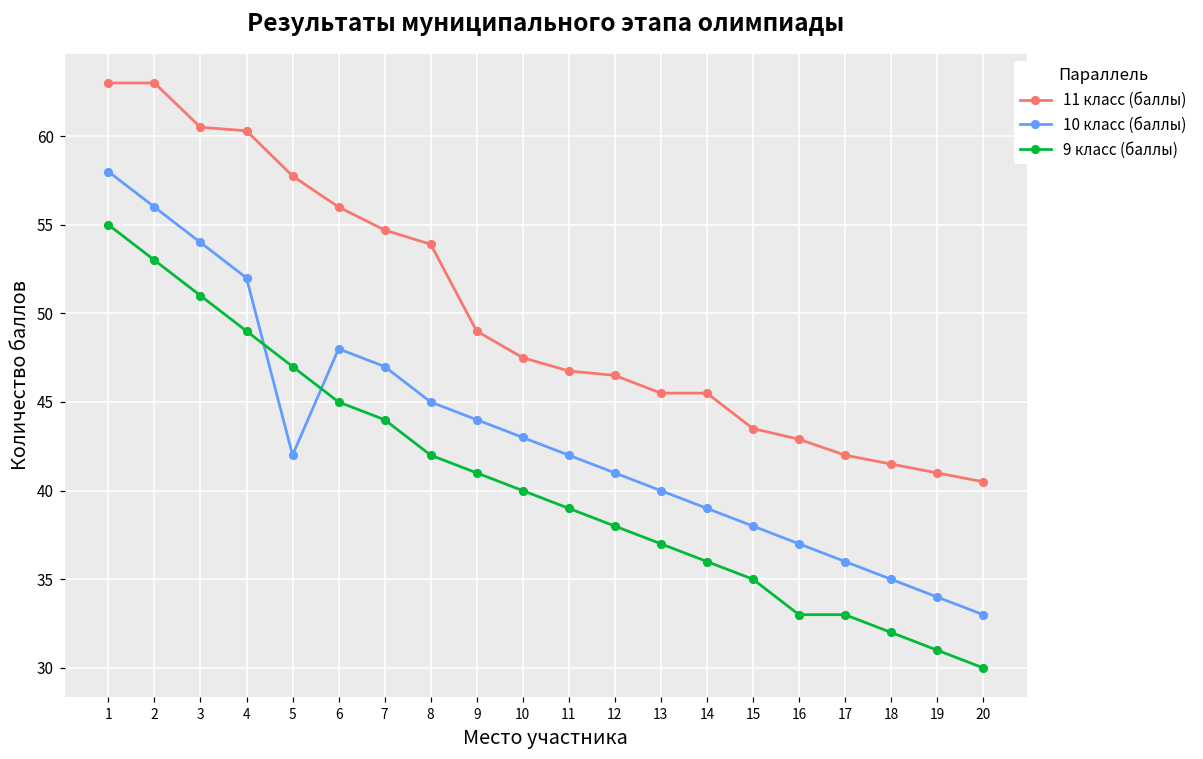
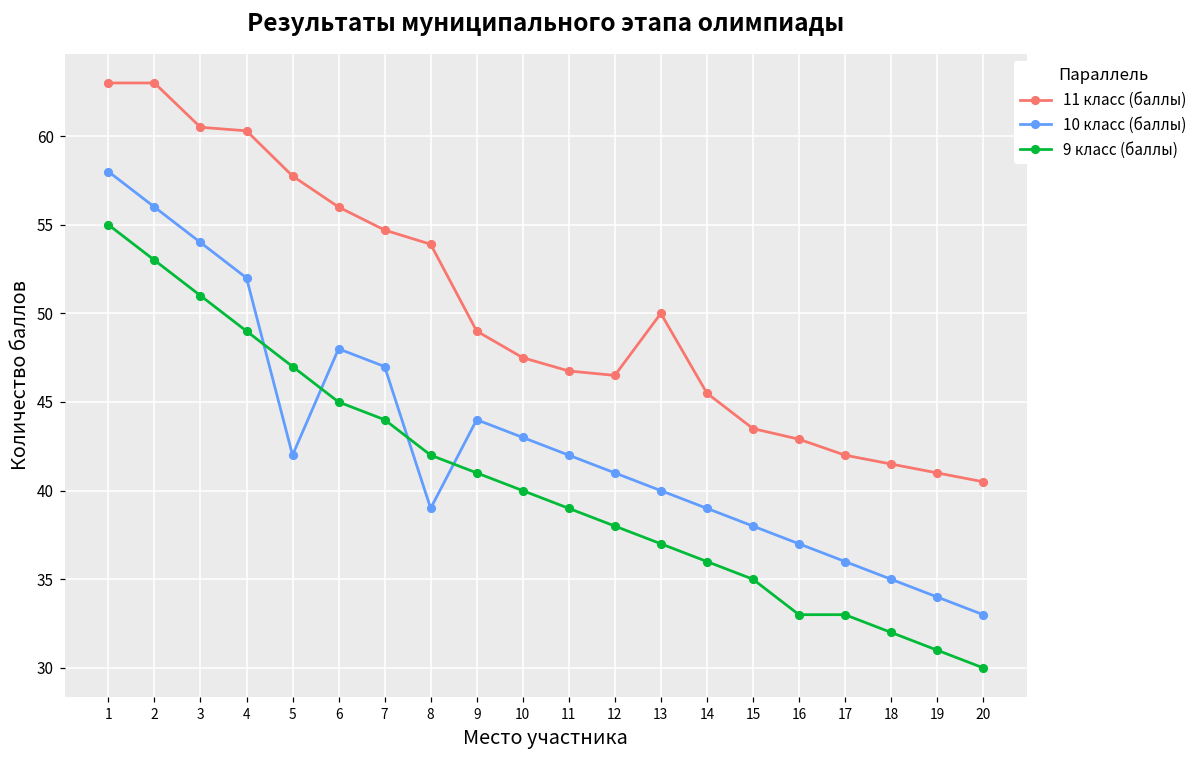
  {
    "11 класс (баллы)": {
      "1": 63.0,
      "2": 63.0,
      "3": 60.5,
      "4": 60.3,
      "5": 57.8,
      "6": 56.0,
      "7": 54.7,
      "8": 53.9,
      "9": 49.0,
      "10": 47.5,
      "11": 46.8,
      "12": 46.5,
-     "13": 45.5,
+     "13": 50.0,
      "14": 45.5,
      "15": 43.5,
      "16": 42.9,
      "17": 42.0,
      "18": 41.5,
      "19": 41.0,
      "20": 40.5
    },
    "10 класс (баллы)": {
      "1": 58,
      "2": 56,
      "3": 54,
      "4": 52,
      "5": 42,
      "6": 48,
      "7": 47,
-     "8": 45,
+     "8": 39,
      "9": 44,
      "10": 43,
      "11": 42,
      "12": 41,
      "13": 40,
      "14": 39,
      "15": 38,
      "16": 37,
      "17": 36,
      "18": 35,
      "19": 34,
      "20": 33
    },
    "9 класс (баллы)": {
      "1": 55.0,
      "2": 53.0,
      "3": 51.0,
      "4": 49.0,
      "5": 47.0,
      "6": 45.0,
      "7": 44.0,
      "8": 42.0,
      "9": 41.0,
      "10": 40.0,
      "11": 39.0,
      "12": 38.0,
      "13": 37.0,
      "14": 36.0,
      "15": 35.0,
      "16": 33.0,
      "17": 33.0,
      "18": 32.0,
      "19": 31.0,
      "20": 30.0
    }
  }
